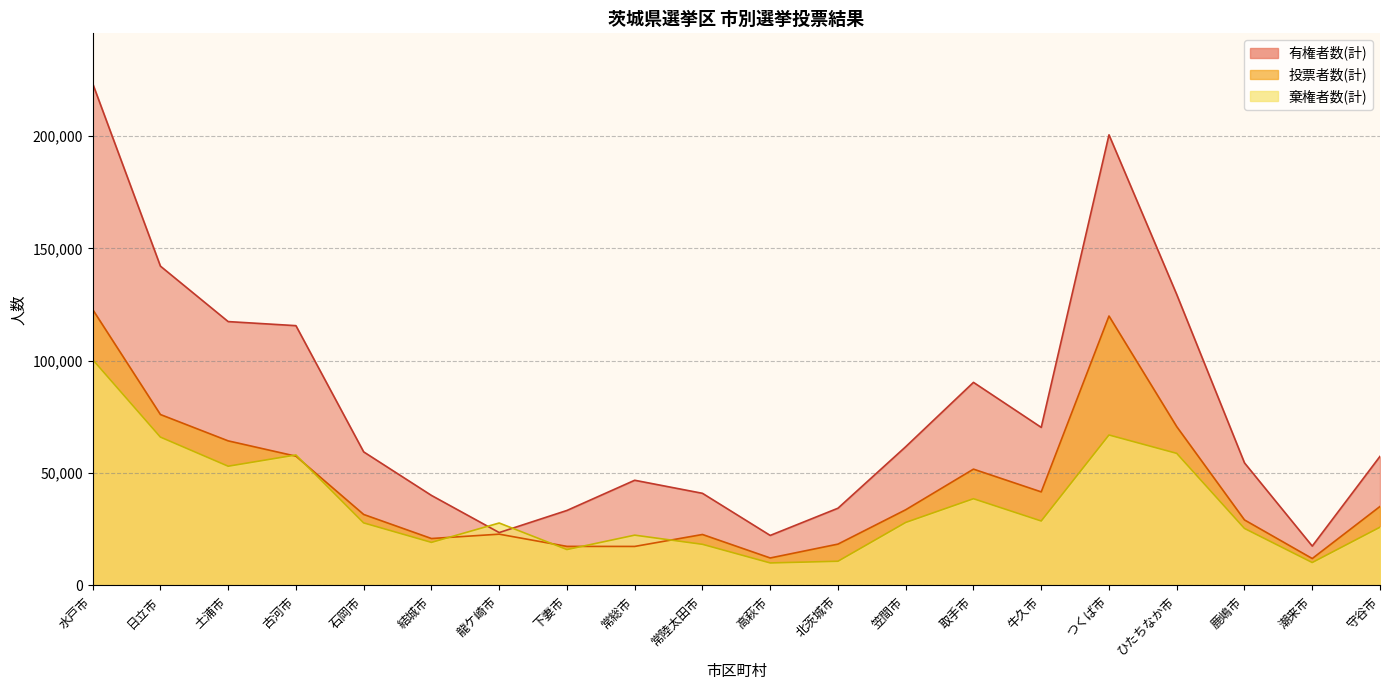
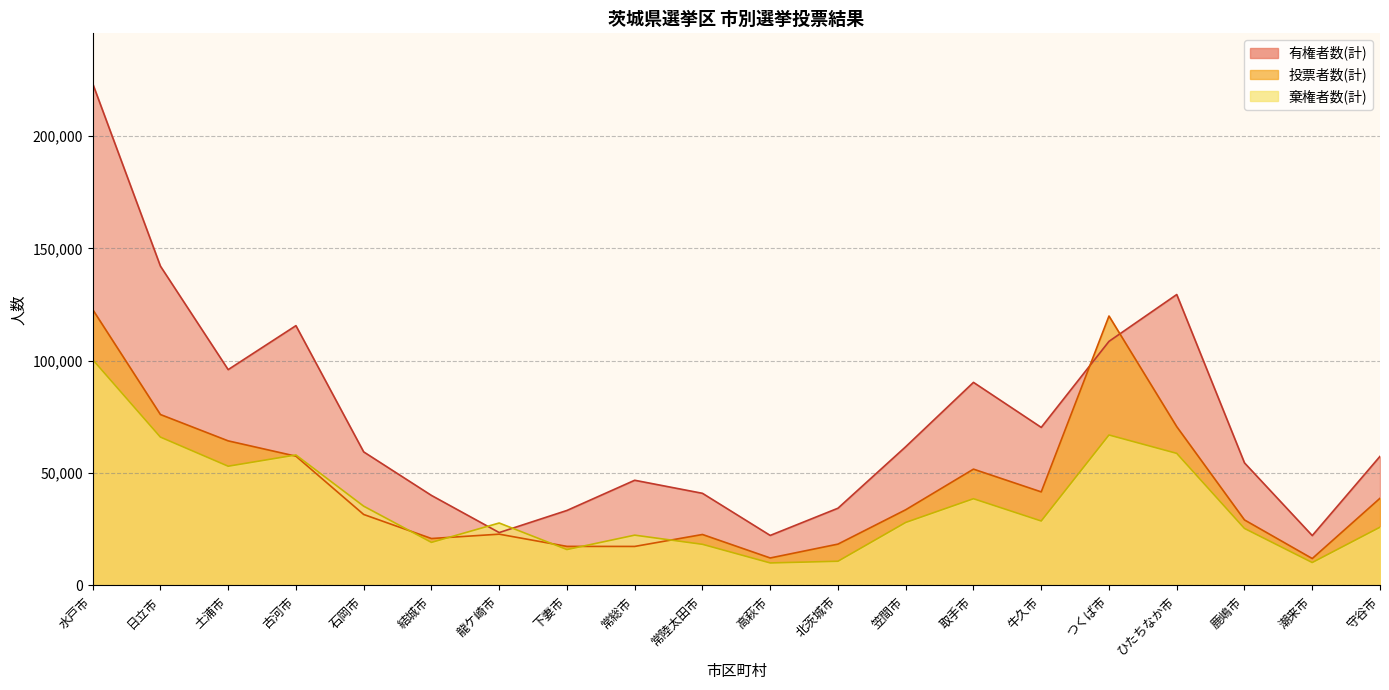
  {
    "有権者数(計)": {
      "水戸市": "223,000",
      "日立市": "142,000",
-     "土浦市": "117,000",
+     "土浦市": "96,000",
      "古河市": "116,000",
      "石岡市": "59,000",
      "結城市": "40,000",
      "下妻市": "33,000",
      "常総市": "47,000",
      "常陸太田市": "41,000",
      "高萩市": "22,000",
      "北茨城市": "34,000",
      "笠間市": "62,000",
      "取手市": "90,000",
      "牛久市": "70,000",
-     "つくば市": "201,000",
+     "つくば市": "109,000",
      "ひたちなか市": "130,000",
      "鹿嶋市": "55,000",
-     "潮来市": "18,000",
+     "潮来市": "22,000",
      "守谷市": "57,000"
    },
    "投票者数(計)": {
      "水戸市": "123,000",
      "日立市": "76,000",
      "土浦市": "64,000",
      "石岡市": "32,000",
      "結城市": "21,000",
      "下妻市": "17,000",
      "常総市": "17,000",
      "常陸太田市": "23,000",
      "高萩市": "12,000",
      "北茨城市": "18,000",
      "笠間市": "34,000",
      "取手市": "52,000",
      "牛久市": "42,000",
      "つくば市": "120,000",
      "ひたちなか市": "71,000",
      "鹿嶋市": "29,000",
      "潮来市": "12,000",
-     "守谷市": "35,000"
+     "守谷市": "39,000"
    },
    "棄権者数(計)": {
      "水戸市": "101,000",
      "日立市": "66,000",
      "土浦市": "53,000",
-     "石岡市": "28,000",
+     "石岡市": "35,000",
      "結城市": "19,000",
      "龍ケ崎市": "28,000",
      "下妻市": "16,000",
      "常総市": "22,000",
      "常陸太田市": "18,000",
      "高萩市": "10,000",
      "北茨城市": "11,000",
      "笠間市": "28,000",
      "取手市": "39,000",
      "牛久市": "29,000",
      "つくば市": "67,000",
      "ひたちなか市": "59,000",
      "鹿嶋市": "25,000",
      "潮来市": "10,000",
      "守谷市": "26,000"
    }
  }
